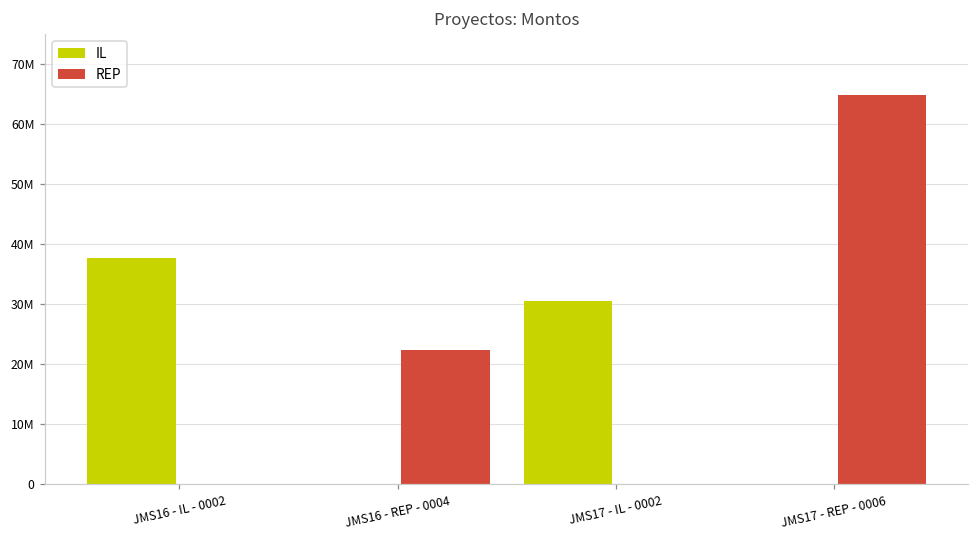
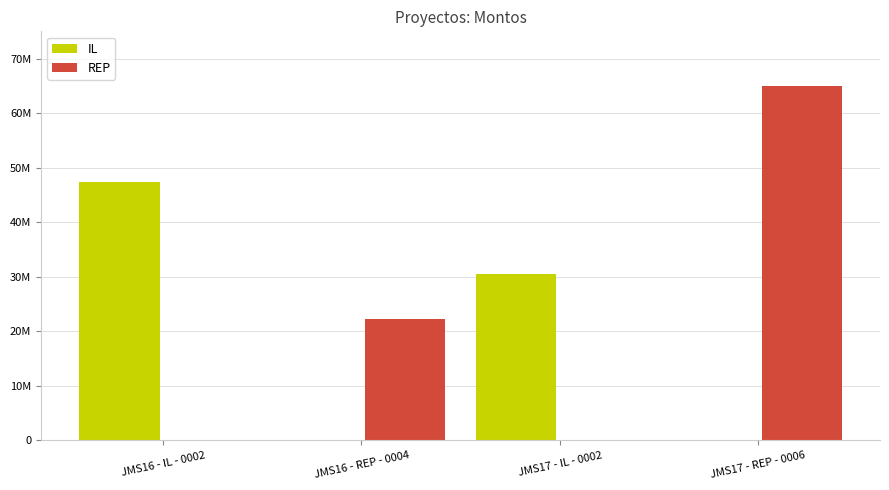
  {
-   "JMS16 - IL - 0002": 38000000,
+   "JMS16 - IL - 0002": 47000000,
    "JMS16 - REP - 0004": 22000000,
    "JMS17 - IL - 0002": 31000000,
    "JMS17 - REP - 0006": 65000000
  }
